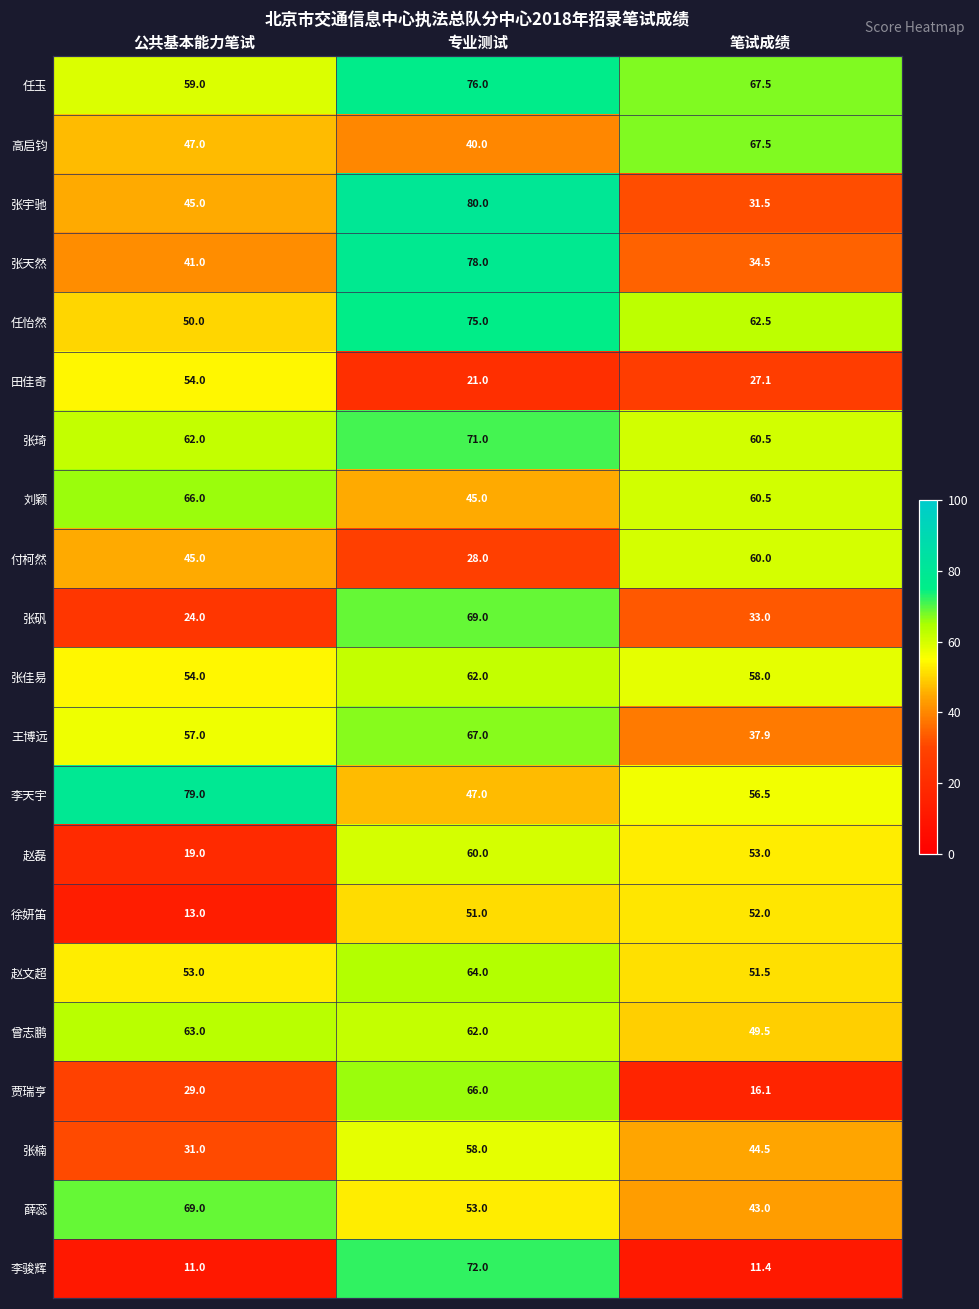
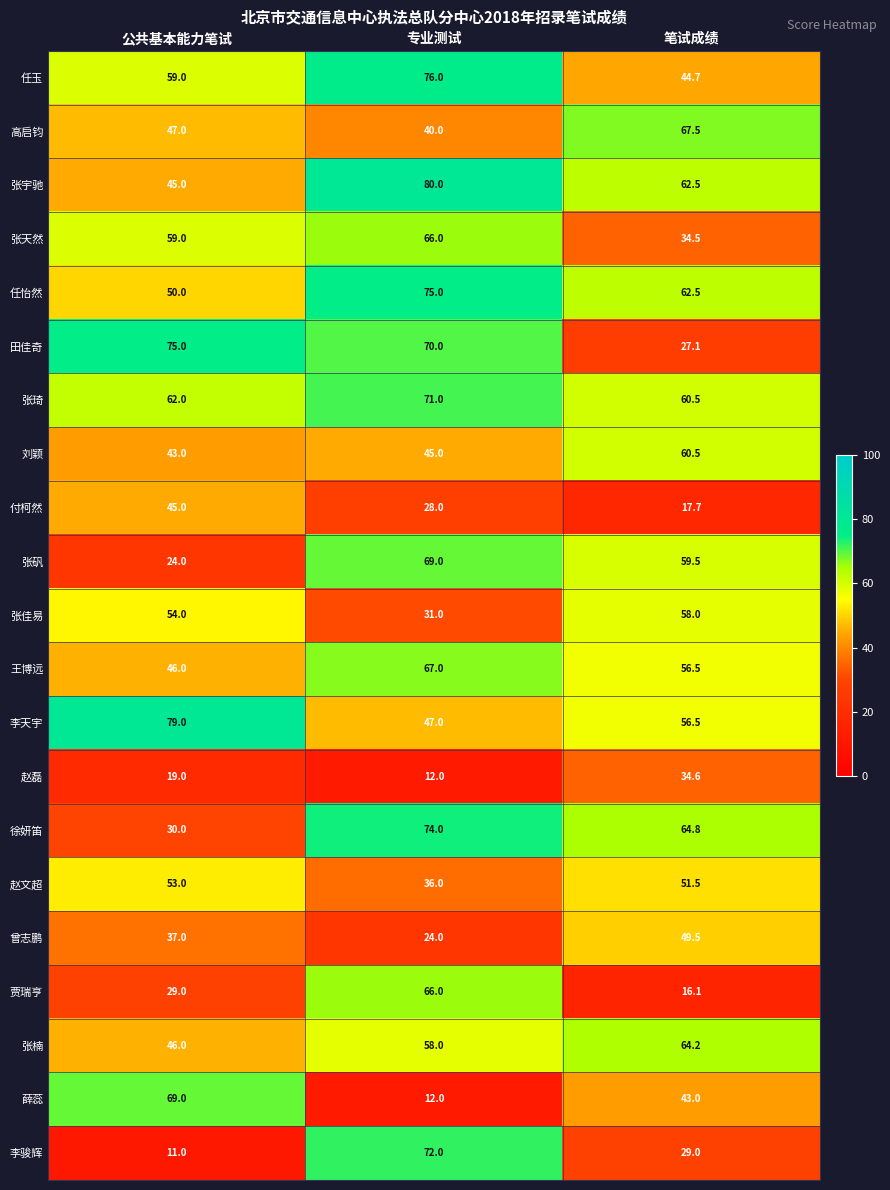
  {
    "任玉": {
      "公共基本能力笔试": 59.0,
      "专业测试": 76.0,
-     "笔试成绩": 67.5
+     "笔试成绩": 44.7
    },
    "高启钧": {
      "公共基本能力笔试": 47.0,
      "专业测试": 40.0,
      "笔试成绩": 67.5
    },
    "张宇驰": {
      "公共基本能力笔试": 45.0,
      "专业测试": 80.0,
-     "笔试成绩": 31.5
+     "笔试成绩": 62.5
    },
    "张天然": {
-     "公共基本能力笔试": 41.0,
-     "专业测试": 78.0,
+     "公共基本能力笔试": 59.0,
+     "专业测试": 66.0,
      "笔试成绩": 34.5
    },
    "任怡然": {
      "公共基本能力笔试": 50.0,
      "专业测试": 75.0,
      "笔试成绩": 62.5
    },
    "田佳奇": {
-     "公共基本能力笔试": 54.0,
-     "专业测试": 21.0,
+     "公共基本能力笔试": 75.0,
+     "专业测试": 70.0,
      "笔试成绩": 27.1
    },
    "张琦": {
      "公共基本能力笔试": 62.0,
      "专业测试": 71.0,
      "笔试成绩": 60.5
    },
    "刘颖": {
-     "公共基本能力笔试": 66.0,
+     "公共基本能力笔试": 43.0,
      "专业测试": 45.0,
      "笔试成绩": 60.5
    },
    "付柯然": {
      "公共基本能力笔试": 45.0,
      "专业测试": 28.0,
-     "笔试成绩": 60.0
+     "笔试成绩": 17.7
    },
    "张矾": {
      "公共基本能力笔试": 24.0,
      "专业测试": 69.0,
-     "笔试成绩": 33.0
+     "笔试成绩": 59.5
    },
    "张佳易": {
      "公共基本能力笔试": 54.0,
-     "专业测试": 62.0,
+     "专业测试": 31.0,
      "笔试成绩": 58.0
    },
    "王博远": {
-     "公共基本能力笔试": 57.0,
+     "公共基本能力笔试": 46.0,
      "专业测试": 67.0,
-     "笔试成绩": 37.9
+     "笔试成绩": 56.5
    },
    "李天宇": {
      "公共基本能力笔试": 79.0,
      "专业测试": 47.0,
      "笔试成绩": 56.5
    },
    "赵磊": {
      "公共基本能力笔试": 19.0,
-     "专业测试": 60.0,
-     "笔试成绩": 53.0
+     "专业测试": 12.0,
+     "笔试成绩": 34.6
    },
    "徐妍笛": {
-     "公共基本能力笔试": 13.0,
-     "专业测试": 51.0,
-     "笔试成绩": 52.0
+     "公共基本能力笔试": 30.0,
+     "专业测试": 74.0,
+     "笔试成绩": 64.8
    },
    "赵文超": {
      "公共基本能力笔试": 53.0,
-     "专业测试": 64.0,
+     "专业测试": 36.0,
      "笔试成绩": 51.5
    },
    "曾志鹏": {
-     "公共基本能力笔试": 63.0,
-     "专业测试": 62.0,
+     "公共基本能力笔试": 37.0,
+     "专业测试": 24.0,
      "笔试成绩": 49.5
    },
    "贾瑞亨": {
      "公共基本能力笔试": 29.0,
      "专业测试": 66.0,
      "笔试成绩": 16.1
    },
    "张楠": {
-     "公共基本能力笔试": 31.0,
+     "公共基本能力笔试": 46.0,
      "专业测试": 58.0,
-     "笔试成绩": 44.5
+     "笔试成绩": 64.2
    },
    "薛蕊": {
      "公共基本能力笔试": 69.0,
-     "专业测试": 53.0,
+     "专业测试": 12.0,
      "笔试成绩": 43.0
    },
    "李骏辉": {
      "公共基本能力笔试": 11.0,
      "专业测试": 72.0,
-     "笔试成绩": 11.4
+     "笔试成绩": 29.0
    }
  }
